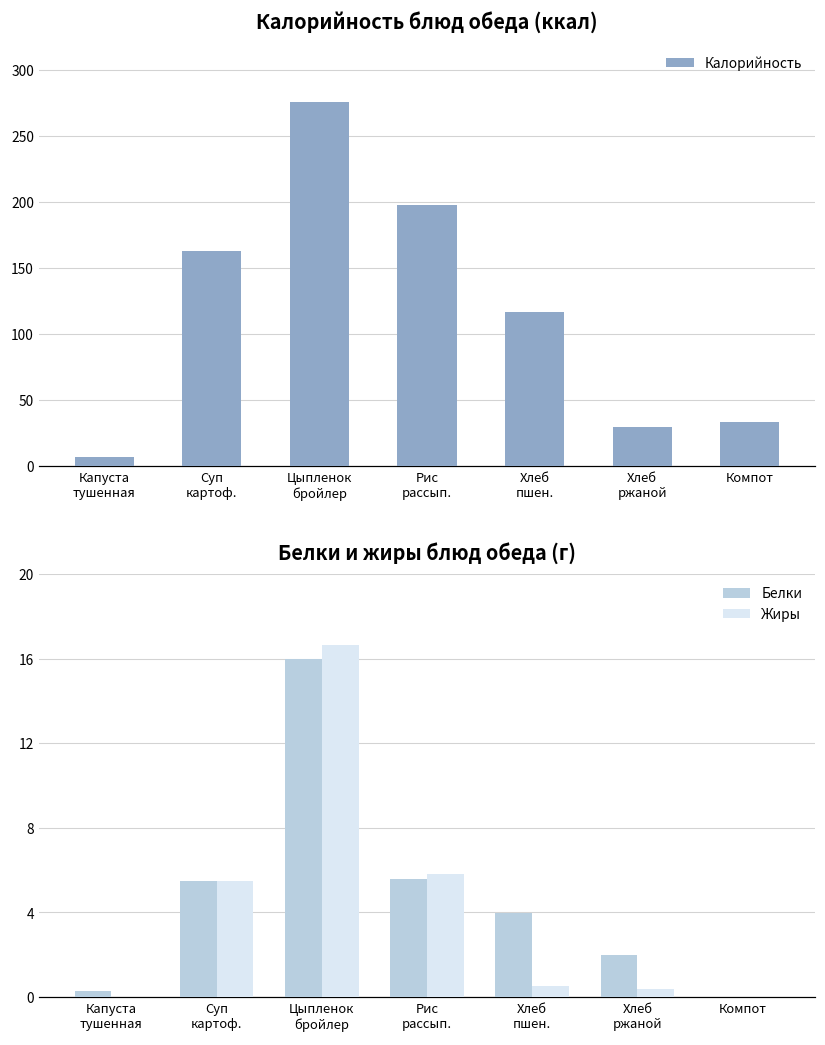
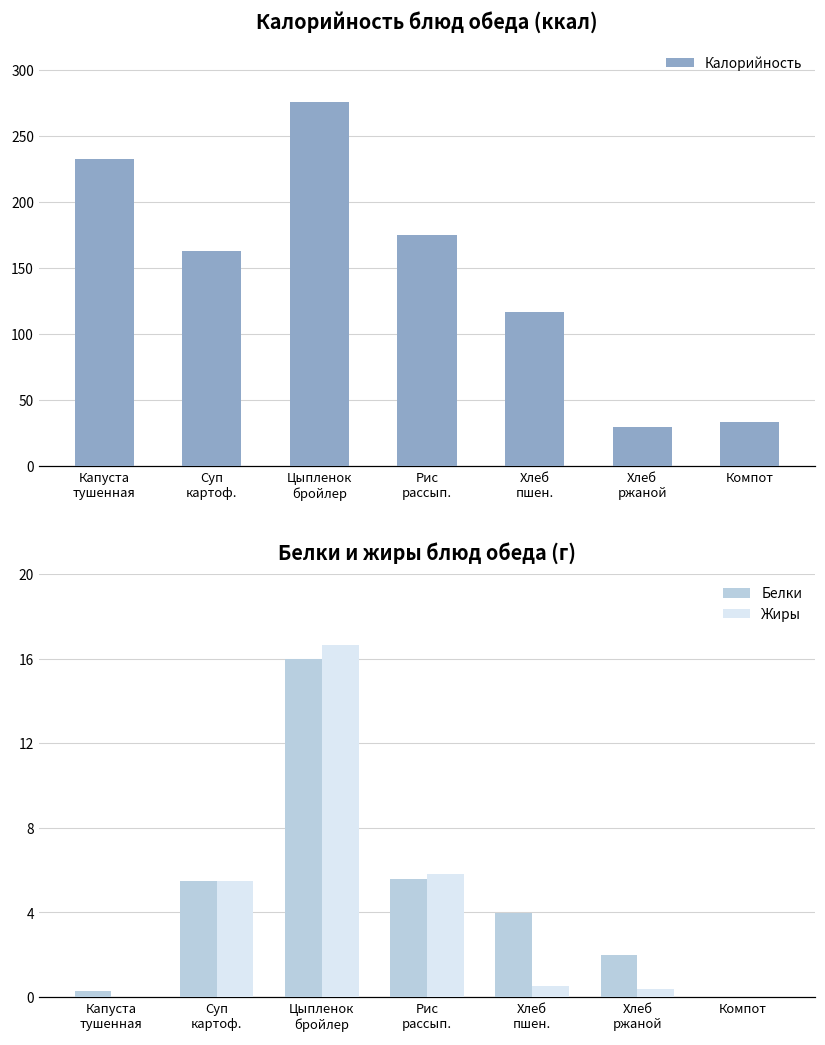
  {
    "Калорийность блюд обеда (ккал)": {
-     "Капуста тушенная": 7,
+     "Капуста тушенная": 232,
      "Суп картоф.": 163,
      "Цыпленок бройлер": 275,
-     "Рис рассып.": 198,
+     "Рис рассып.": 175,
      "Хлеб пшен.": 117,
      "Хлеб ржаной": 30,
      "Компот": 33
    }
  }
